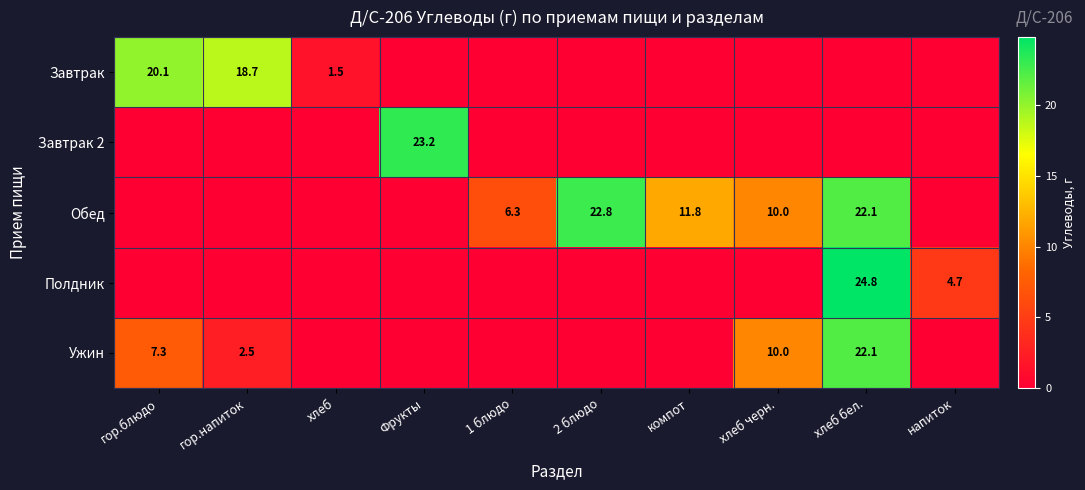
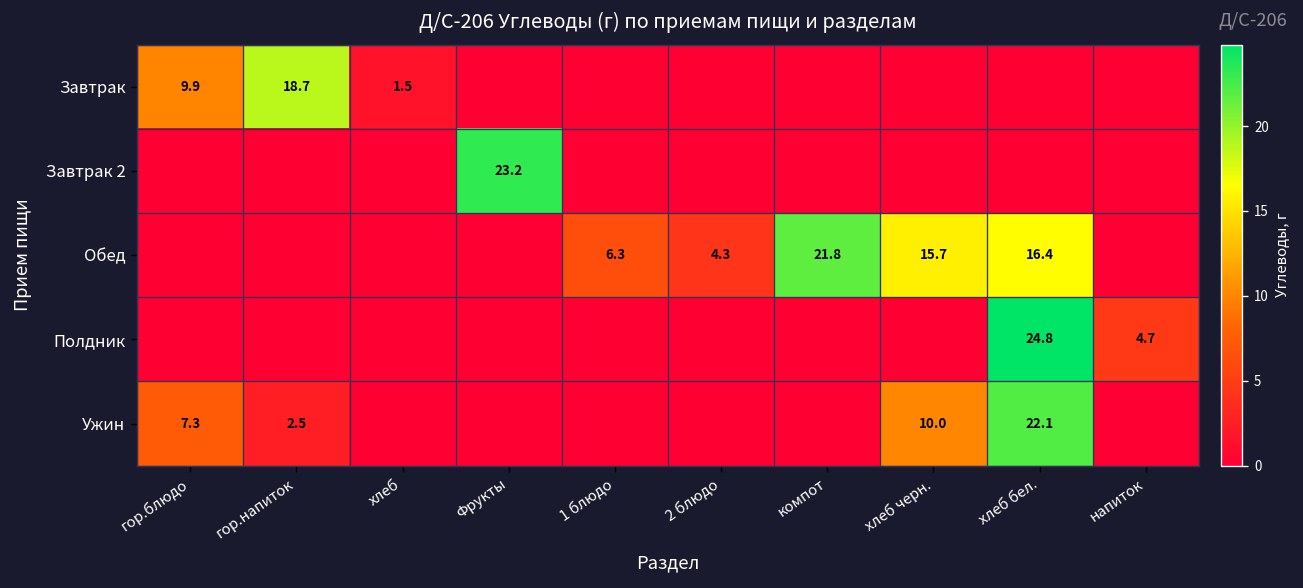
  {
    "Завтрак": {
-     "гор.блюдо": 20.1,
+     "гор.блюдо": 9.9,
      "гор.напиток": 18.7,
      "хлеб": 1.5
    },
    "Завтрак 2": {
      "Фрукты": 23.2
    },
    "Обед": {
      "1 блюдо": 6.3,
-     "2 блюдо": 22.8,
-     "компот": 11.8,
-     "хлеб черн.": 10.0,
-     "хлеб бел.": 22.1
+     "2 блюдо": 4.3,
+     "компот": 21.8,
+     "хлеб черн.": 15.7,
+     "хлеб бел.": 16.4
    },
    "Полдник": {
      "хлеб бел.": 24.8,
      "напиток": 4.7
    },
    "Ужин": {
      "гор.блюдо": 7.3,
      "гор.напиток": 2.5,
      "хлеб черн.": 10.0,
      "хлеб бел.": 22.1
    }
  }
